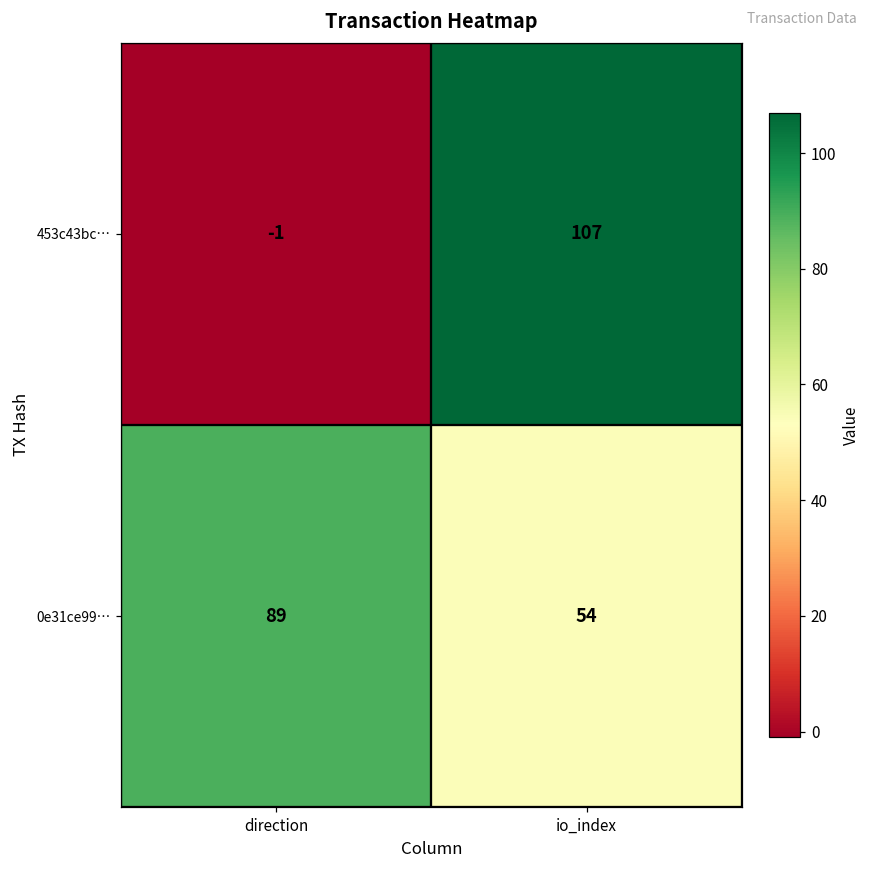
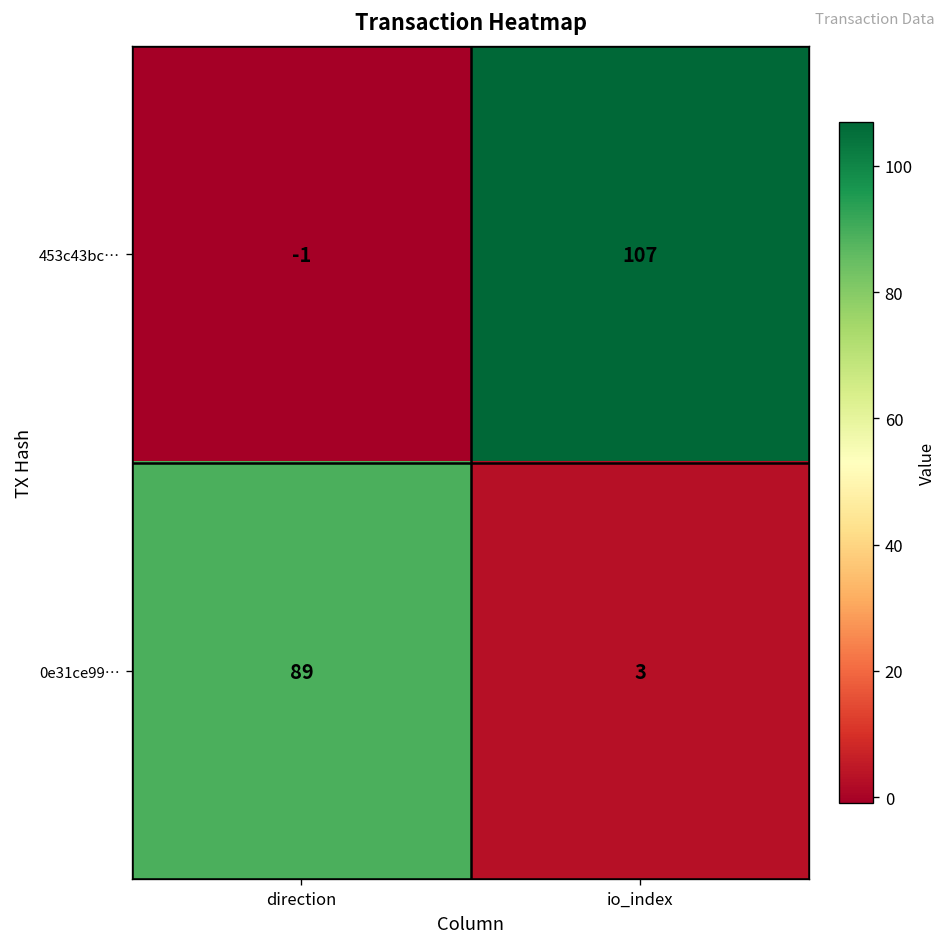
  {
    "453c43bc…": {
      "direction": -1,
      "io_index": 107
    },
    "0e31ce99…": {
      "direction": 89,
-     "io_index": 54
+     "io_index": 3
    }
  }
